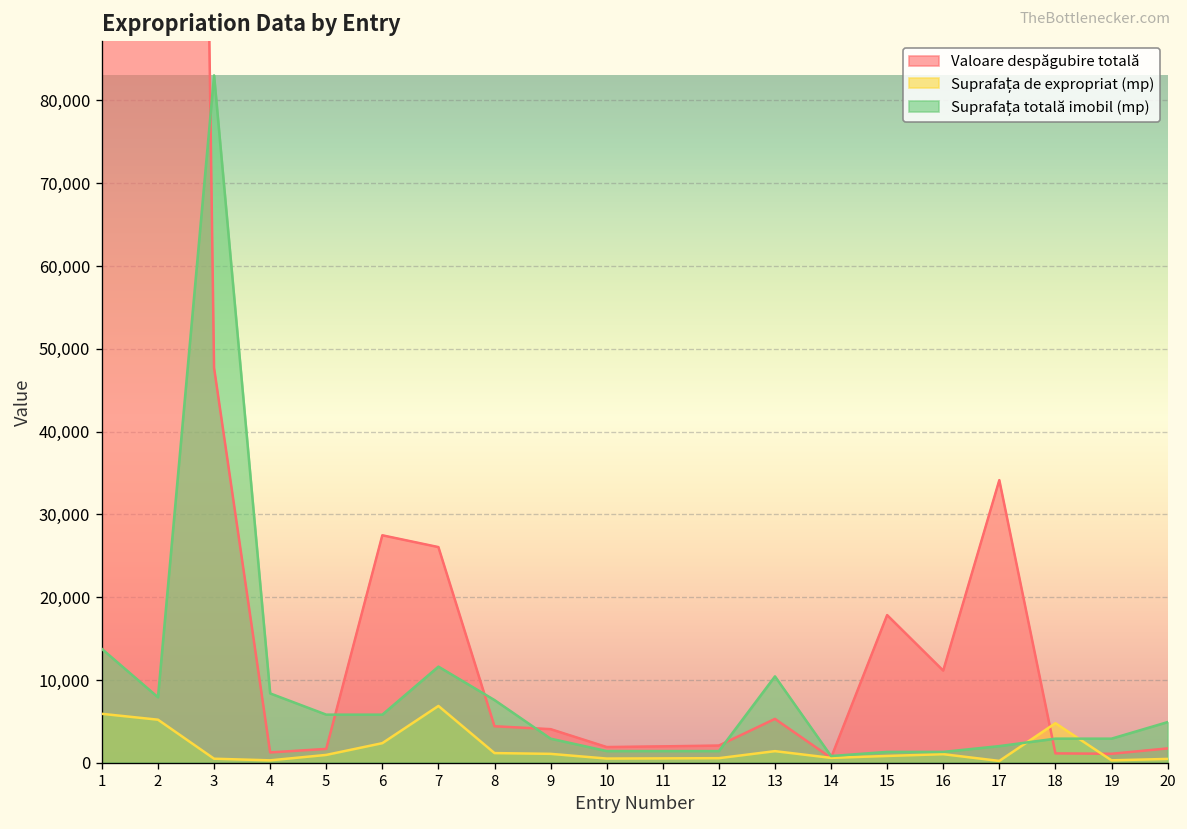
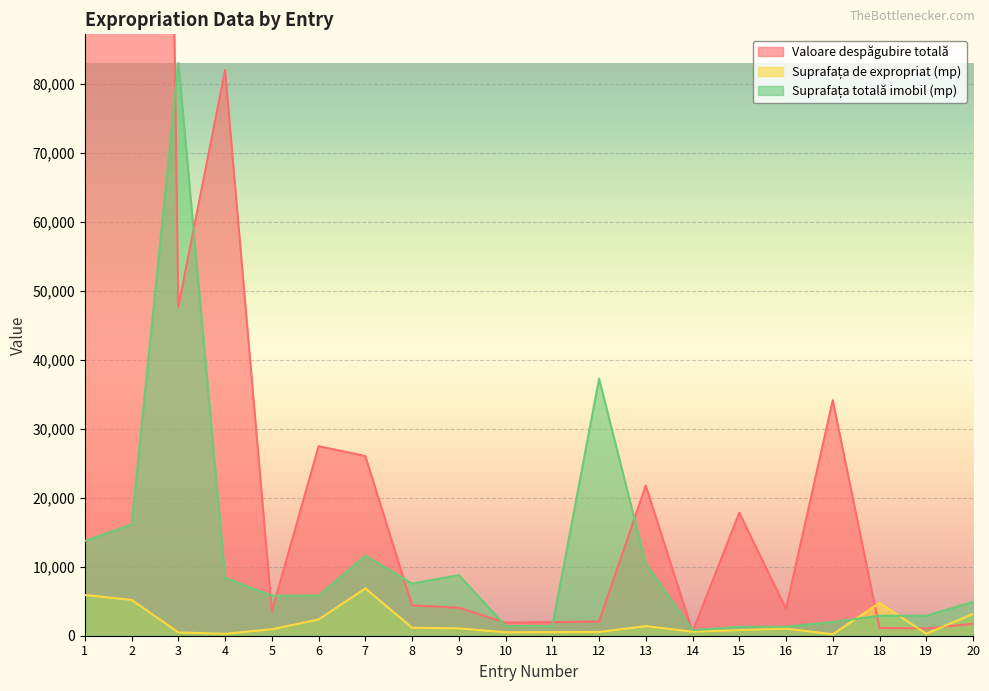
  {
    "Valoare despăgubire totală": {
      "3": "48,000",
-     "4": "1,000",
-     "5": "2,000",
+     "4": "82,000",
+     "5": "4,000",
      "6": "27,000",
      "7": "26,000",
      "8": "4,000",
      "9": "4,000",
      "10": "2,000",
      "11": "2,000",
      "12": "2,000",
-     "13": "5,000",
+     "13": "22,000",
      "15": "18,000",
-     "16": "11,000",
+     "16": "4,000",
      "17": "34,000",
      "18": "1,000",
      "19": "1,000",
      "20": "2,000"
    },
    "Suprafața de expropriat (mp)": {
      "1": "6,000",
      "2": "5,000",
      "3": "0",
      "4": "0",
      "5": "1,000",
      "6": "2,000",
      "7": "7,000",
      "8": "1,000",
      "9": "1,000",
      "10": "0",
      "11": "1,000",
      "12": "1,000",
      "13": "1,000",
      "15": "1,000",
      "17": "0",
      "18": "5,000",
      "19": "0",
-     "20": "0"
+     "20": "3,000"
    },
    "Suprafața totală imobil (mp)": {
      "1": "14,000",
-     "2": "8,000",
+     "2": "16,000",
      "3": "83,000",
      "4": "8,000",
      "5": "6,000",
      "6": "6,000",
      "7": "12,000",
      "8": "8,000",
-     "9": "3,000",
+     "9": "9,000",
      "10": "1,000",
      "11": "1,000",
-     "12": "1,000",
+     "12": "37,000",
      "13": "10,000",
      "15": "1,000",
      "17": "2,000",
      "18": "3,000",
      "19": "3,000",
      "20": "5,000"
    }
  }
